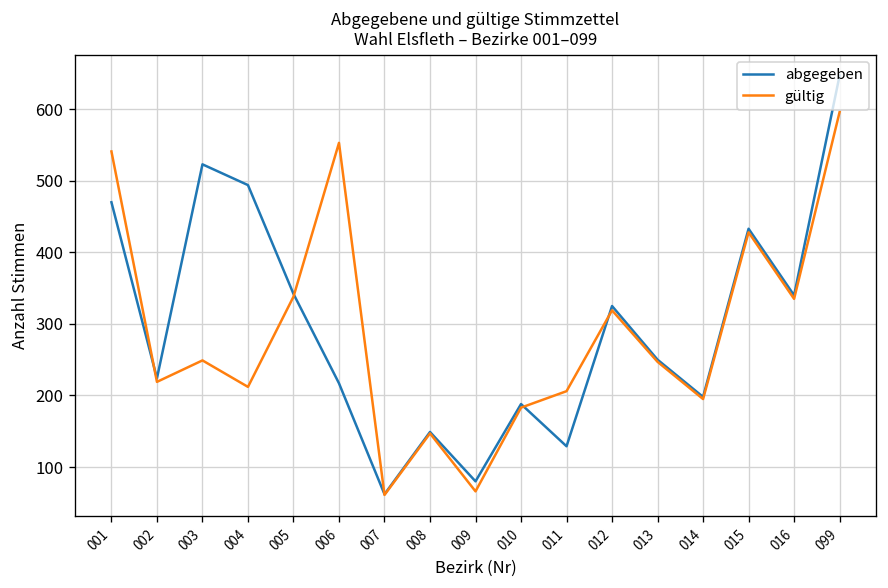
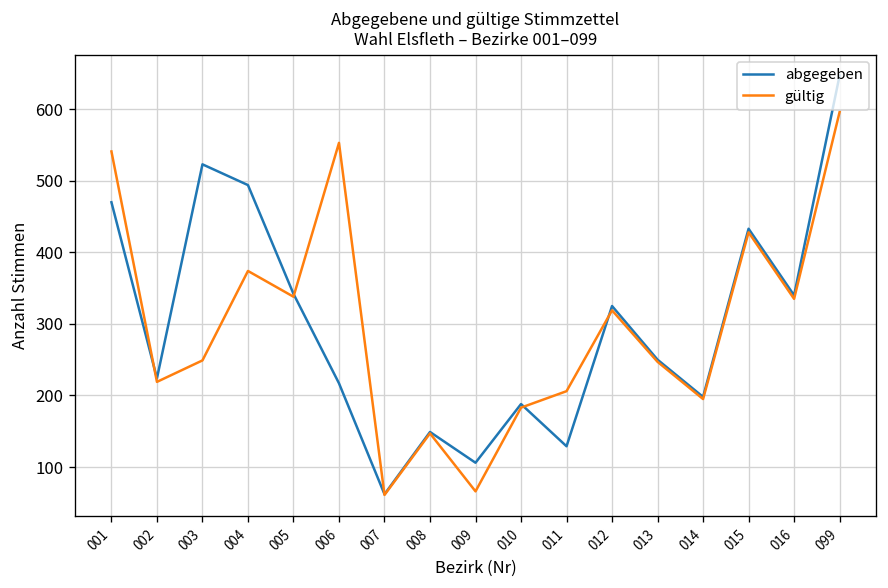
  {
    "abgegeben": {
      "001": 470,
      "002": 220,
      "003": 520,
      "004": 490,
      "006": 220,
-     "009": 80,
+     "009": 110,
      "010": 190,
      "011": 130,
      "012": 330,
      "015": 430,
      "016": 340
    },
    "gültig": {
      "001": 540,
      "002": 220,
      "003": 250,
-     "004": 210,
+     "004": 370,
      "006": 550,
      "009": 70,
      "010": 180,
      "011": 210,
      "012": 320,
      "015": 430,
      "016": 340
    }
  }
